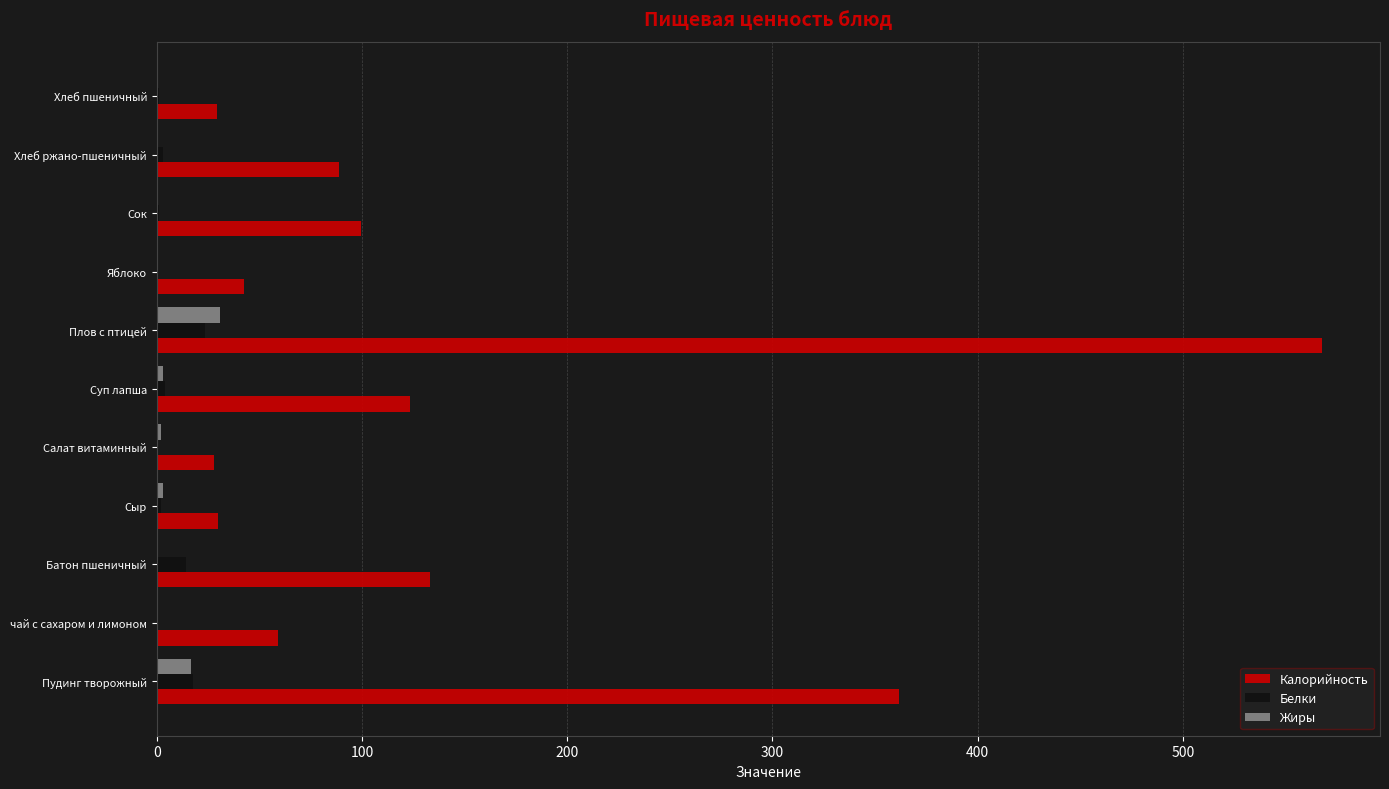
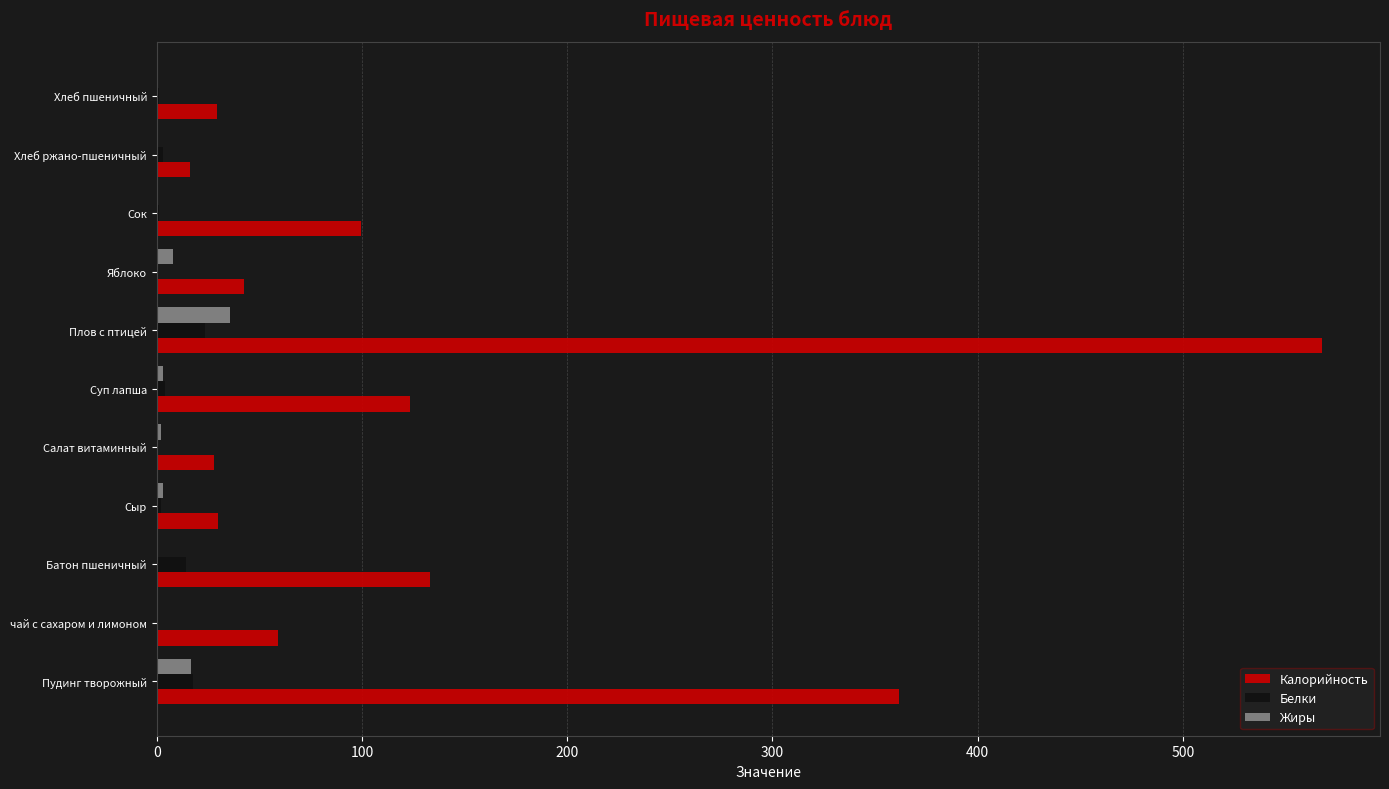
  {
    "Калорийность": {
      "Хлеб пшеничный": 30,
-     "Хлеб ржано-пшеничный": 89,
+     "Хлеб ржано-пшеничный": 16,
      "Сок": 100,
      "Яблоко": 43,
      "Плов с птицей": 568,
      "Суп лапша": 124,
      "Салат витаминный": 28,
      "Сыр": 30,
      "Батон пшеничный": 133,
      "чай с сахаром и лимоном": 59,
      "Пудинг творожный": 362
    },
    "Белки": {
      "Хлеб ржано-пшеничный": 3,
      "Плов с птицей": 24,
      "Суп лапша": 4,
      "Сыр": 2,
      "Батон пшеничный": 14,
      "чай с сахаром и лимоном": 0,
      "Пудинг творожный": 18
    },
    "Жиры": {
-     "Яблоко": 0,
-     "Плов с птицей": 31,
+     "Яблоко": 8,
+     "Плов с птицей": 36,
      "Суп лапша": 3,
      "Салат витаминный": 2,
      "Сыр": 3,
      "чай с сахаром и лимоном": 0,
      "Пудинг творожный": 17
    }
  }
